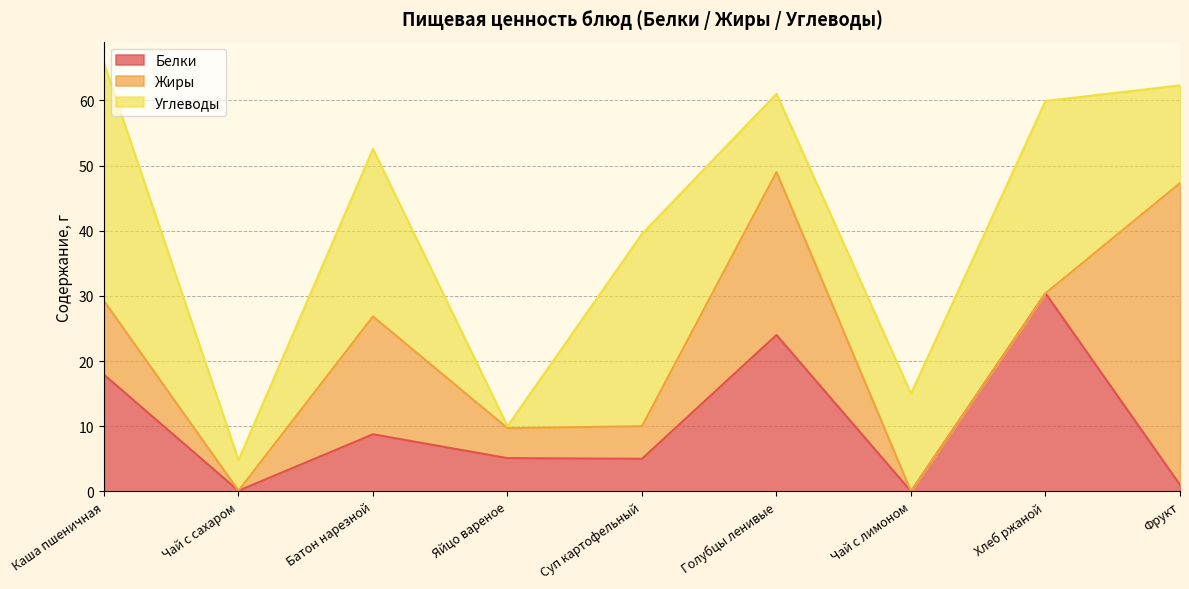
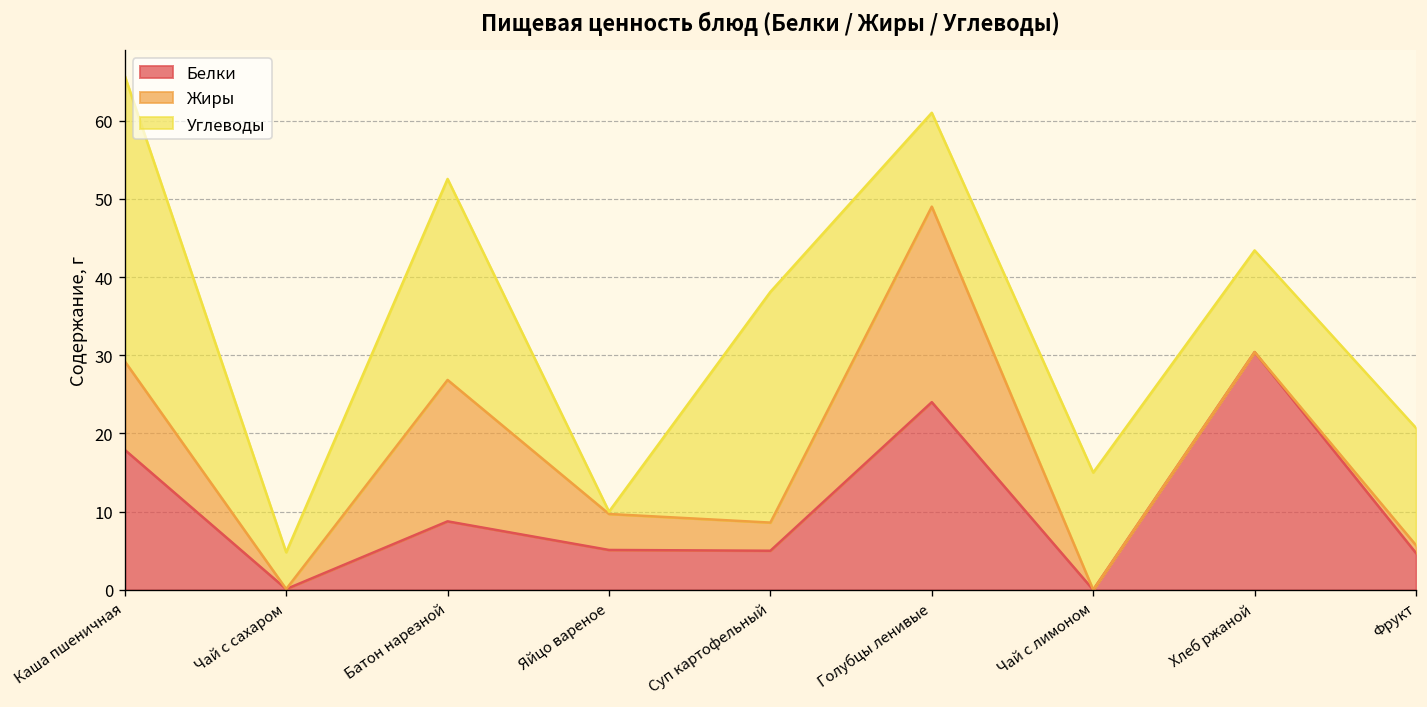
  {
    "Белки": {
      "Каша пшеничная": 18,
      "Батон нарезной": 9,
      "Яйцо вареное": 5,
      "Суп картофельный": 5,
      "Голубцы ленивые": 24,
-     "Фрукт": 1
+     "Фрукт": 5
    },
    "Жиры": {
      "Каша пшеничная": 11,
      "Батон нарезной": 18,
-     "Суп картофельный": 5,
+     "Суп картофельный": 4,
      "Голубцы ленивые": 25,
-     "Фрукт": 46
+     "Фрукт": 1
    },
    "Углеводы": {
      "Каша пшеничная": 37,
      "Чай с сахаром": 5,
      "Батон нарезной": 26,
      "Суп картофельный": 30,
      "Голубцы ленивые": 12,
      "Чай с лимоном": 15,
-     "Хлеб ржаной": 30,
+     "Хлеб ржаной": 13,
      "Фрукт": 15
    }
  }
